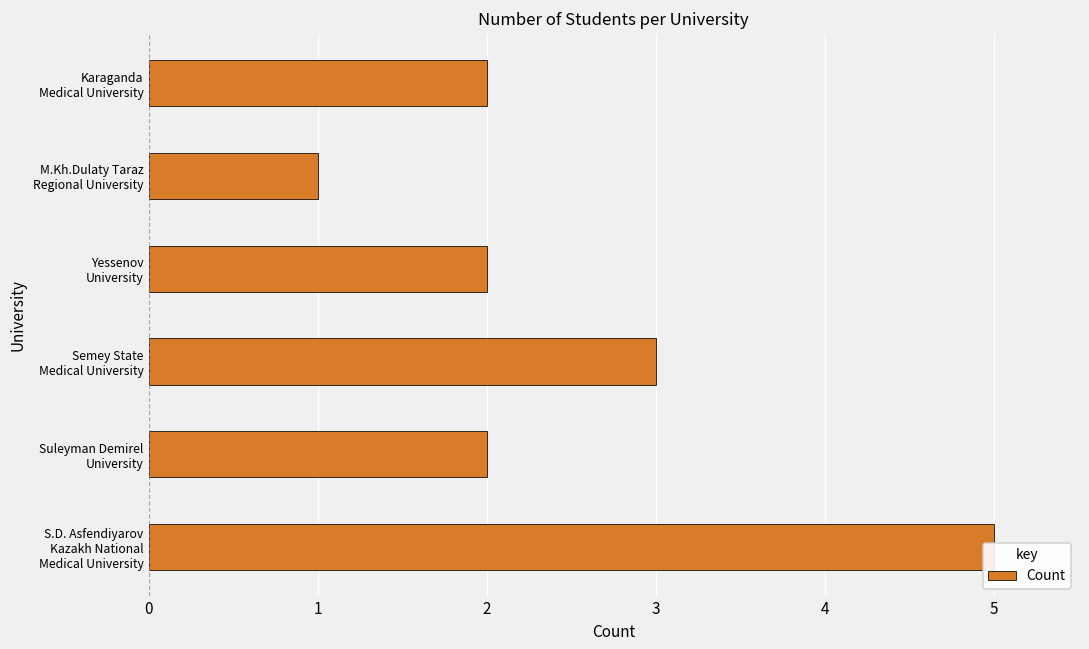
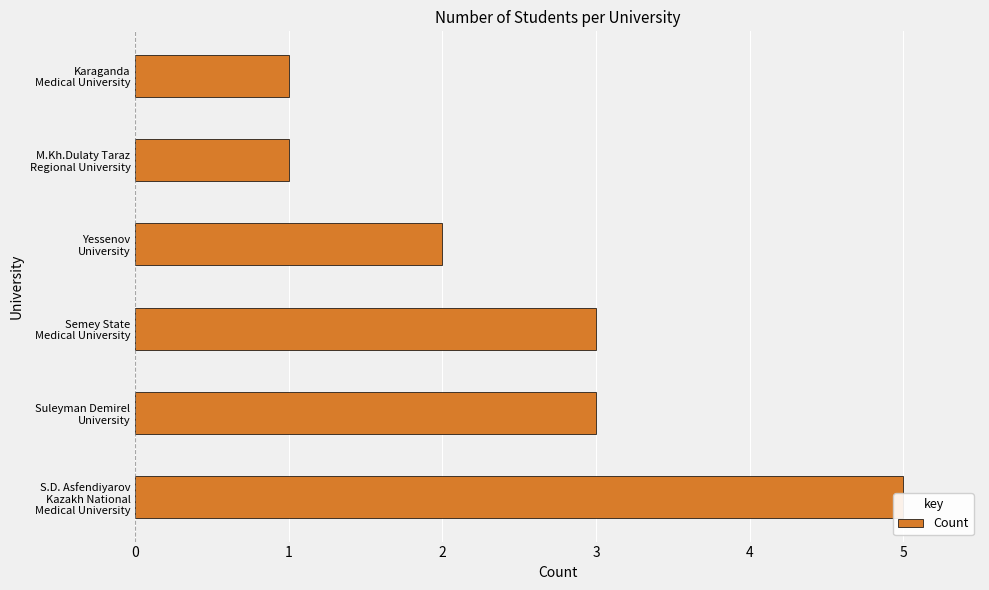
  {
-   "Karaganda Medical University": 2,
+   "Karaganda Medical University": 1,
    "M.Kh.Dulaty Taraz Regional University": 1,
    "Yessenov University": 2,
    "Semey State Medical University": 3,
-   "Suleyman Demirel University": 2
+   "Suleyman Demirel University": 3
  }
